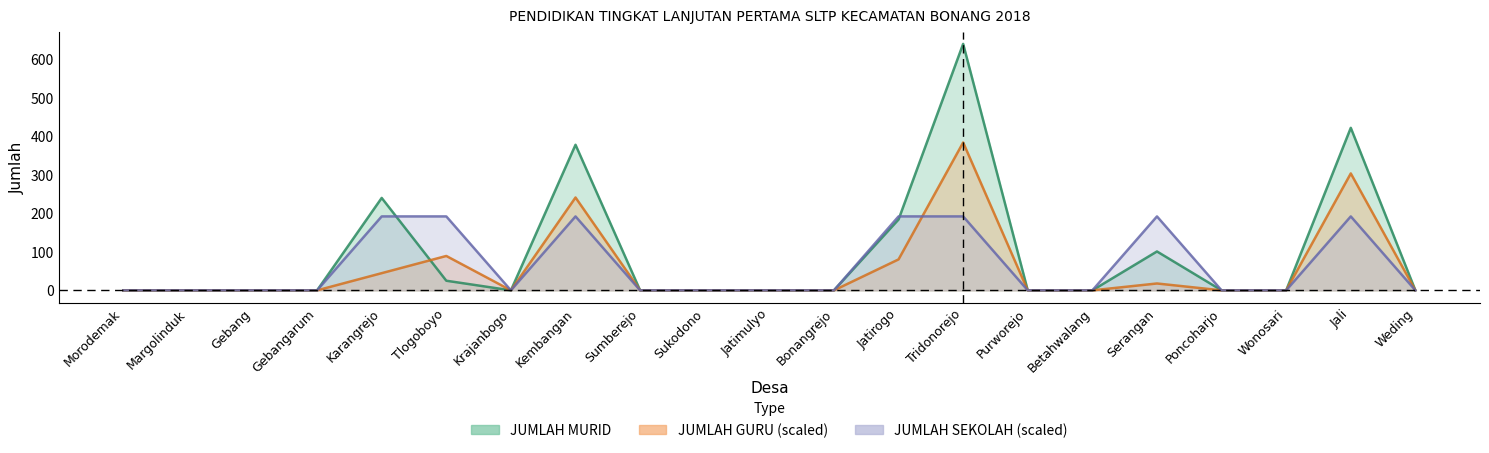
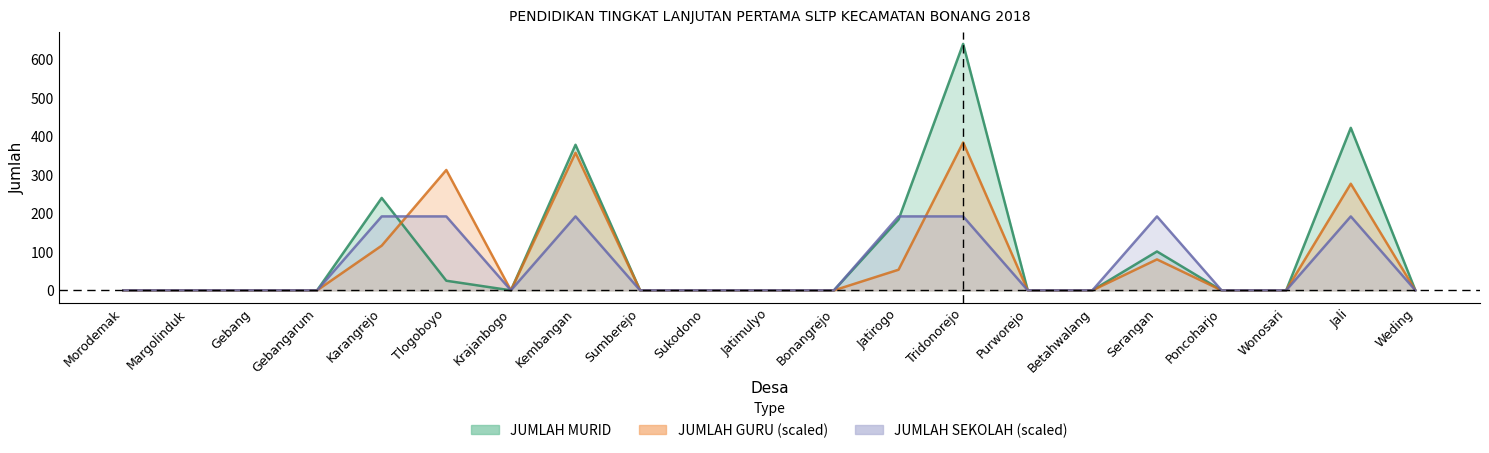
  {
    "JUMLAH GURU (scaled)": {
-     "Karangrejo": 40,
-     "Tlogoboyo": 90,
-     "Kembangan": 240,
-     "Jatirogo": 80,
+     "Karangrejo": 120,
+     "Tlogoboyo": 310,
+     "Kembangan": 360,
+     "Jatirogo": 50,
      "Tridonorejo": 380,
-     "Serangan": 20,
-     "Jali": 300
+     "Serangan": 80,
+     "Jali": 280
    }
  }
